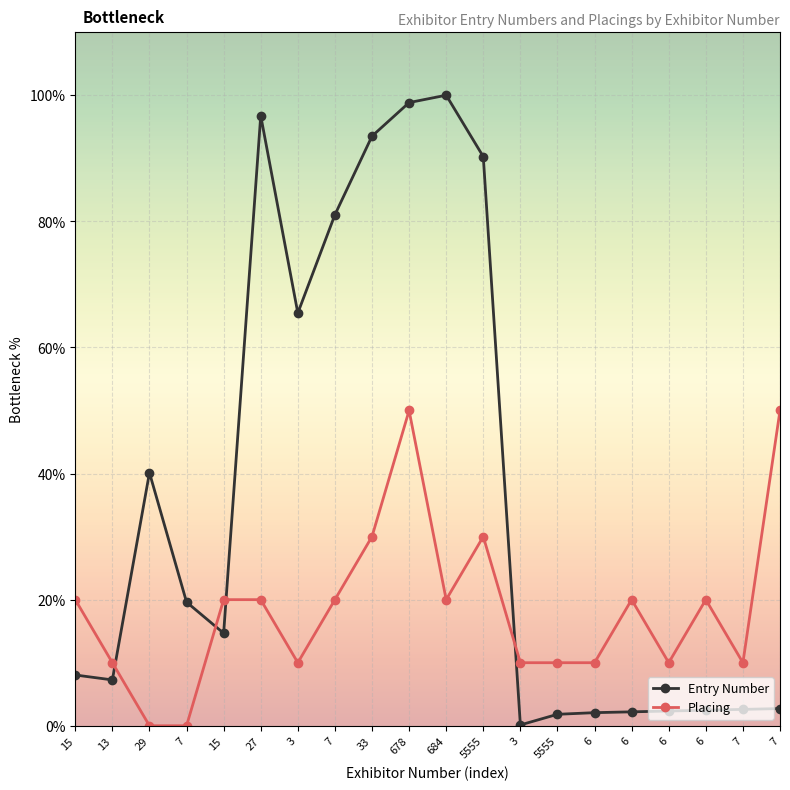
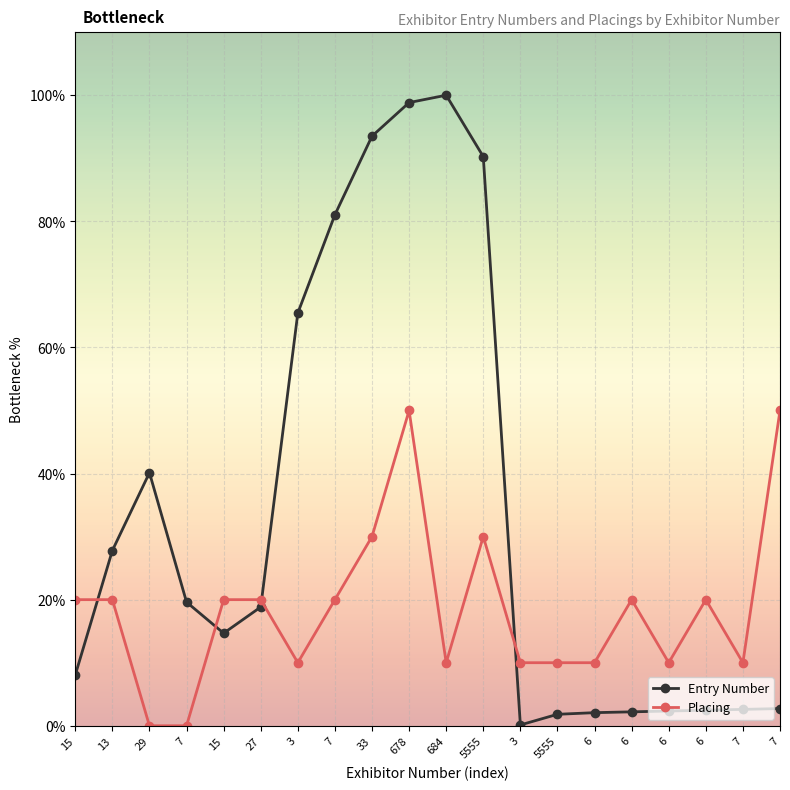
  {
    "Entry Number": {
-     "13": "7%",
+     "13": "28%",
      "29": "40%",
-     "27": "97%",
+     "27": "19%",
      "33": "94%",
      "678": "99%",
      "684": "100%"
    },
    "Placing": {
-     "13": "10%",
+     "13": "20%",
      "29": "0%",
      "27": "20%",
      "33": "30%",
      "678": "50%",
-     "684": "20%"
+     "684": "10%"
    }
  }
